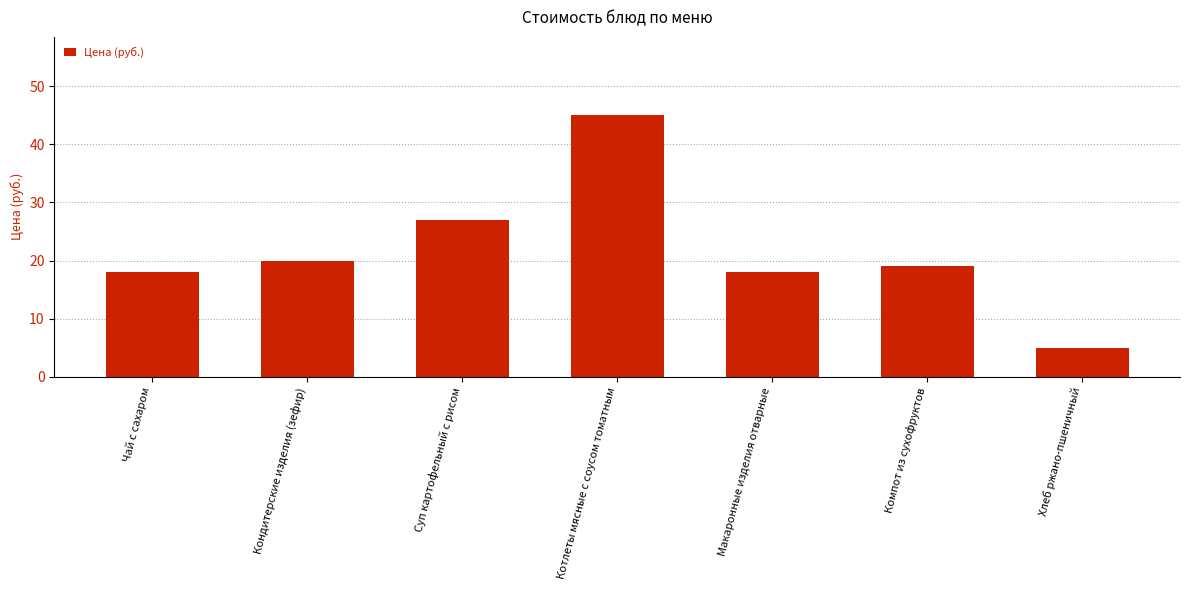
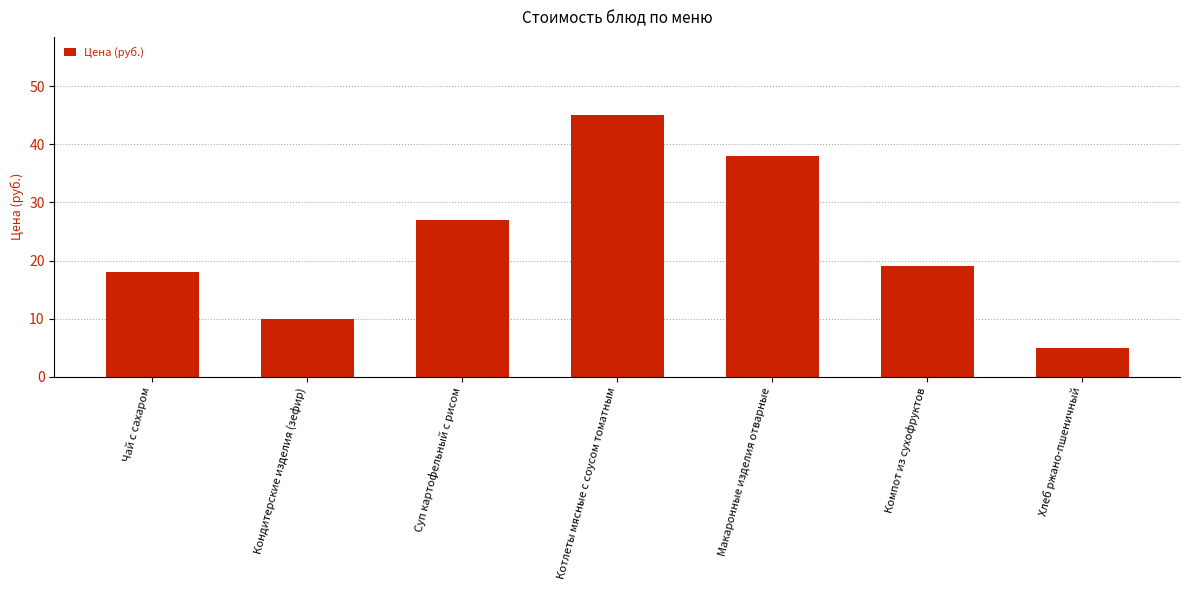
  {
    "Чай с сахаром": 18,
-   "Кондитерские изделия (зефир)": 20,
+   "Кондитерские изделия (зефир)": 10,
    "Суп картофельный с рисом": 27,
    "Котлеты мясные с соусом томатным": 45,
-   "Макаронные изделия отварные": 18,
+   "Макаронные изделия отварные": 38,
    "Компот из сухофруктов": 19,
    "Хлеб ржано-пшеничный": 5
  }
